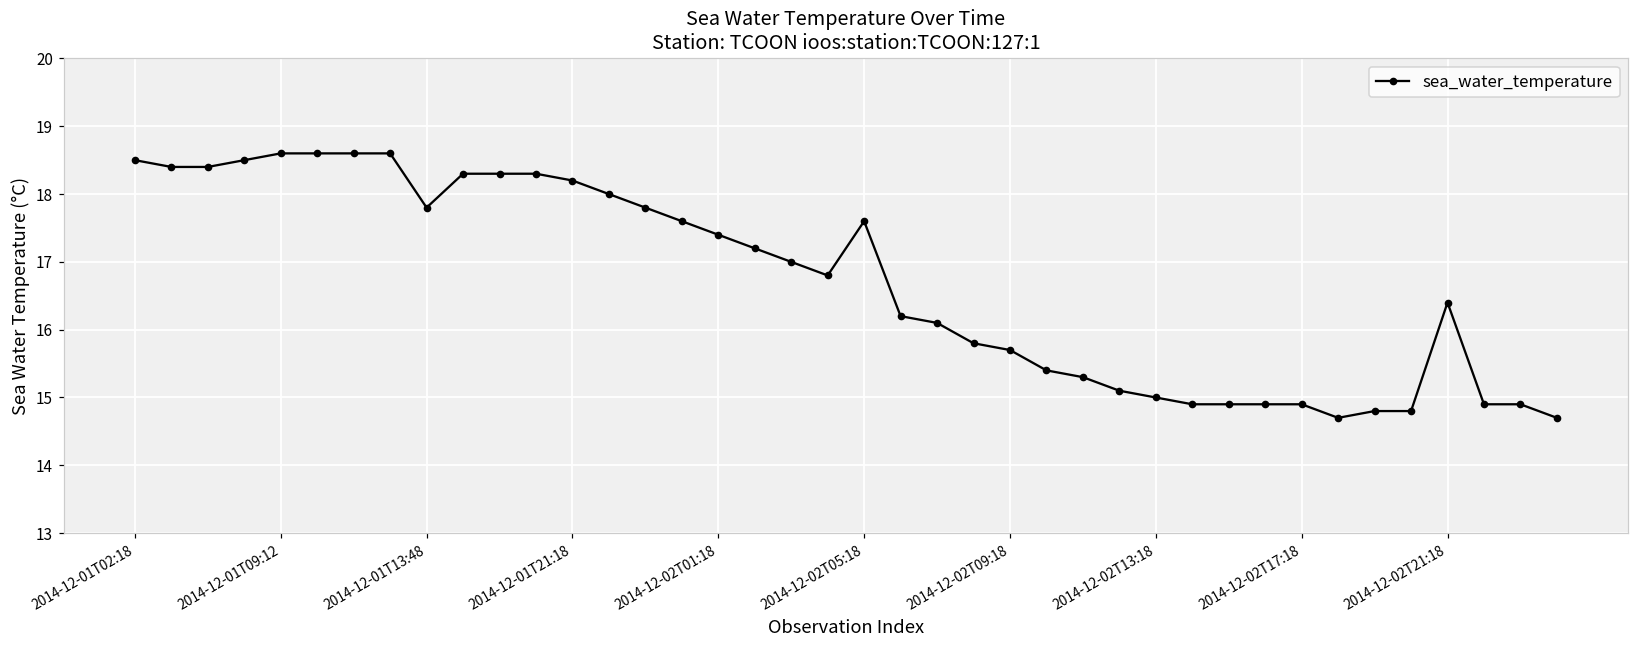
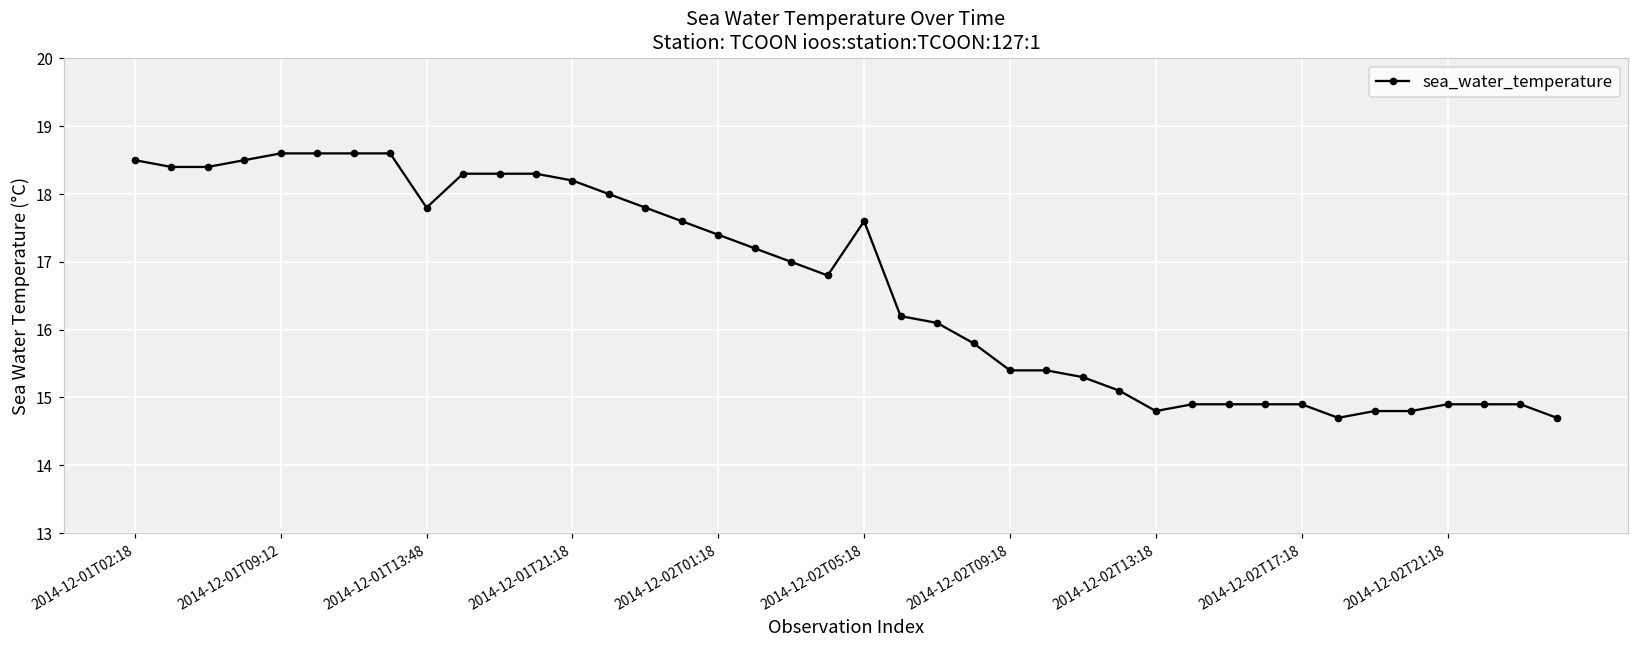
  {
    "2014-12-01T02:18": 18.5,
    "2014-12-01T09:12": 18.6,
    "2014-12-01T13:48": 17.8,
    "2014-12-01T21:18": 18.2,
    "2014-12-02T01:18": 17.4,
    "2014-12-02T05:18": 17.6,
-   "2014-12-02T09:18": 15.7,
-   "2014-12-02T13:18": 15.0,
+   "2014-12-02T09:18": 15.4,
+   "2014-12-02T13:18": 14.8,
    "2014-12-02T17:18": 14.9,
-   "2014-12-02T21:18": 16.4
+   "2014-12-02T21:18": 14.9
  }
